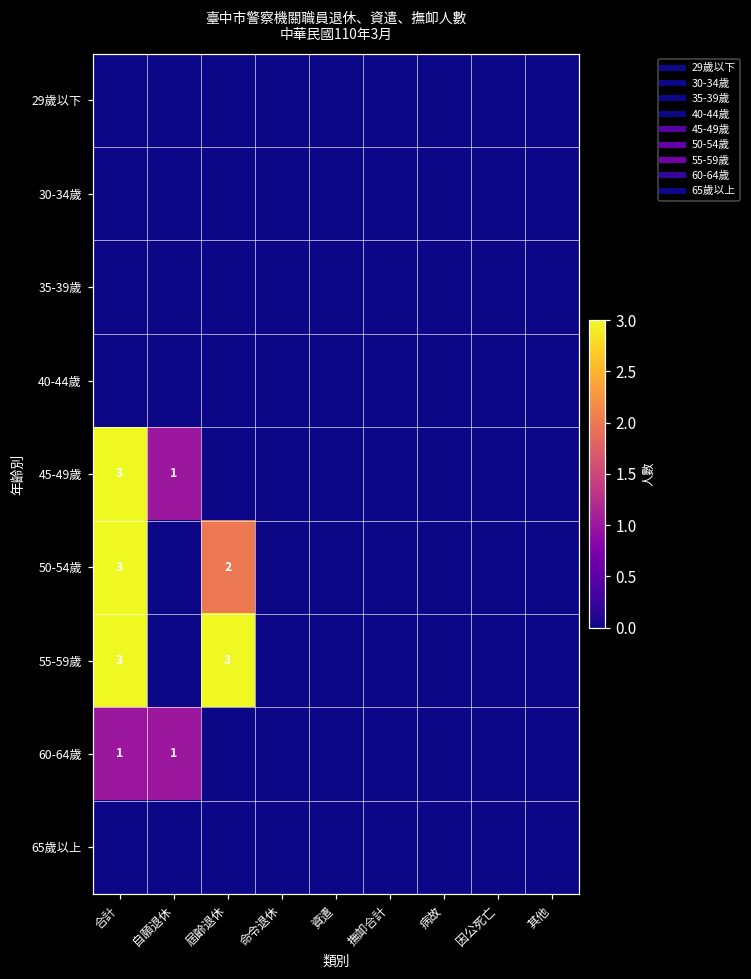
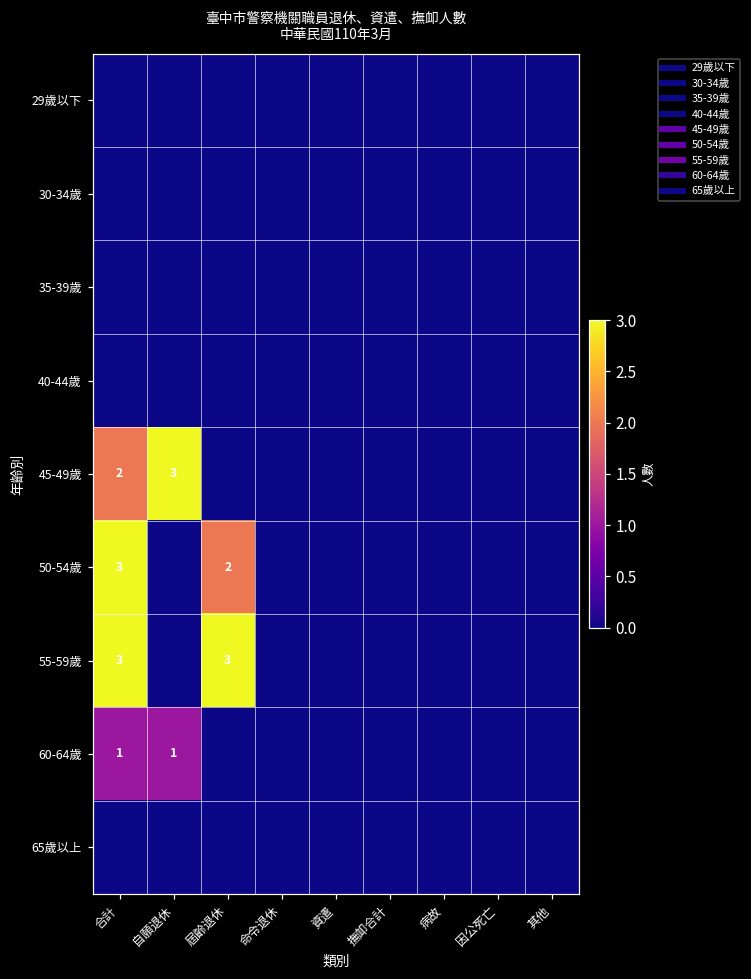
  {
    "45-49歲": {
-     "合計": 3,
-     "自願退休": 1
+     "合計": 2,
+     "自願退休": 3
    },
    "50-54歲": {
      "合計": 3,
      "屆齡退休": 2
    },
    "55-59歲": {
      "合計": 3,
      "屆齡退休": 3
    },
    "60-64歲": {
      "合計": 1,
      "自願退休": 1
    }
  }
